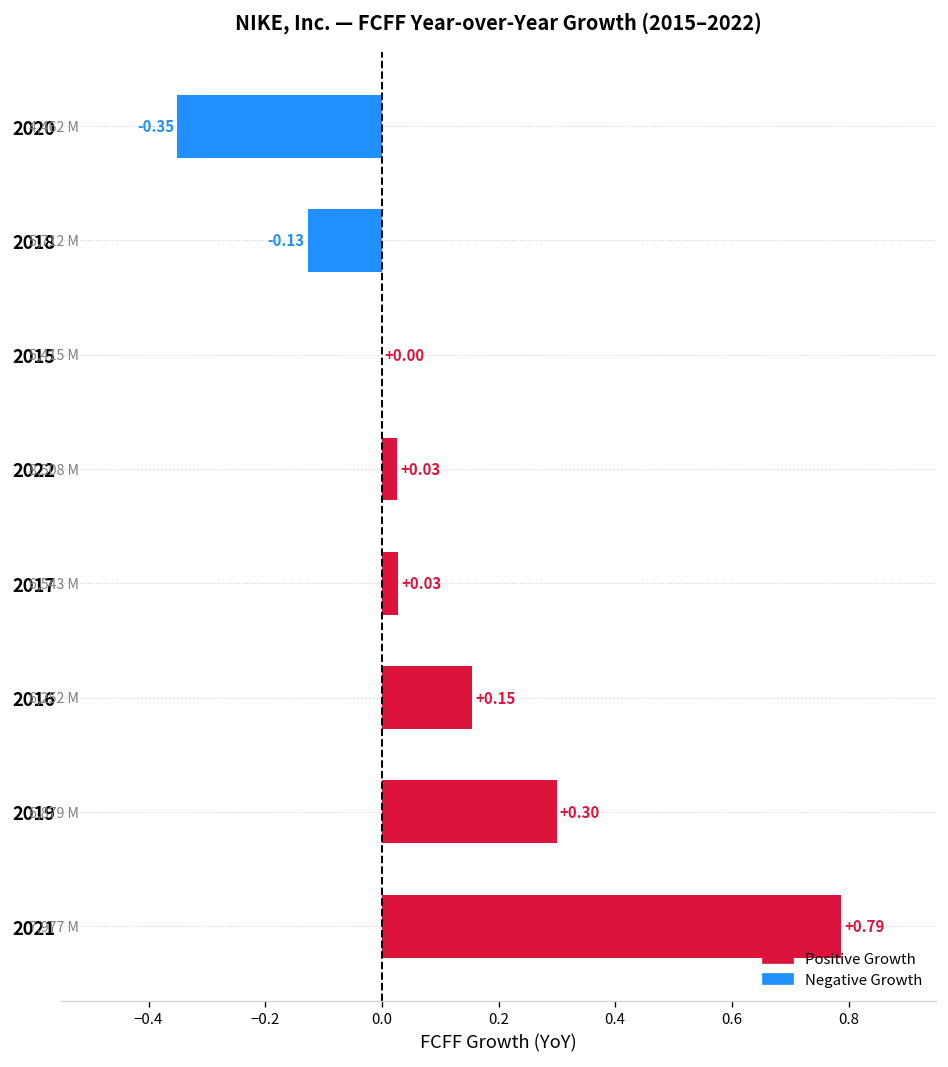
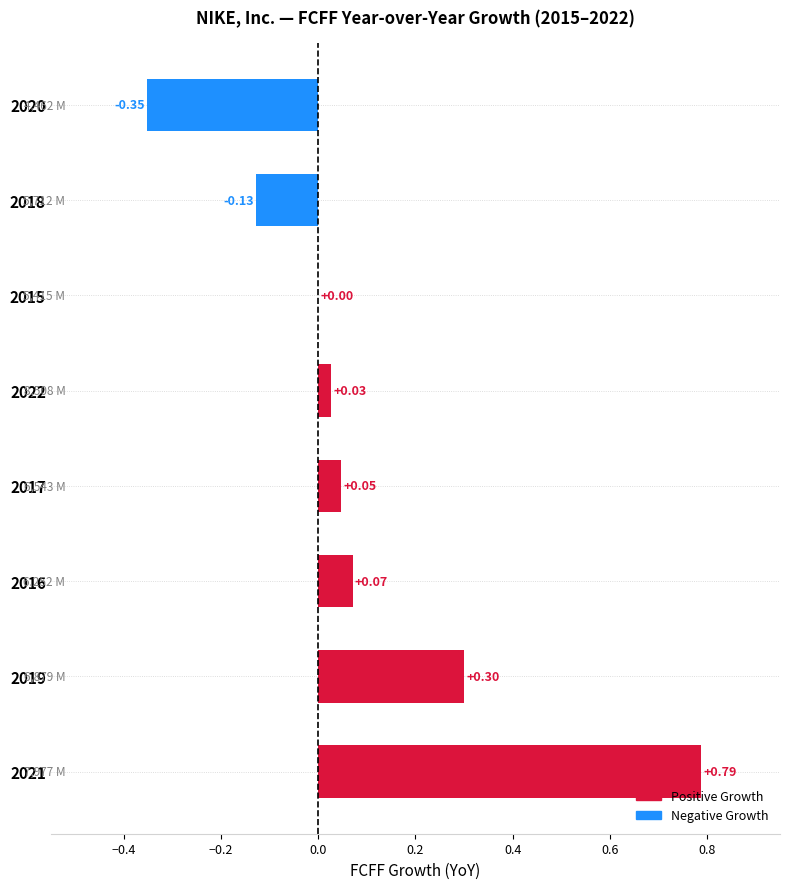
  {
    "2020": "-0.35",
    "2018": "-0.13",
    "2015": "+0.00",
    "2022": "+0.03",
-   "2017": "+0.03",
-   "2016": "+0.15",
+   "2017": "+0.05",
+   "2016": "+0.07",
    "2019": "+0.30",
    "2021": "+0.79"
  }
